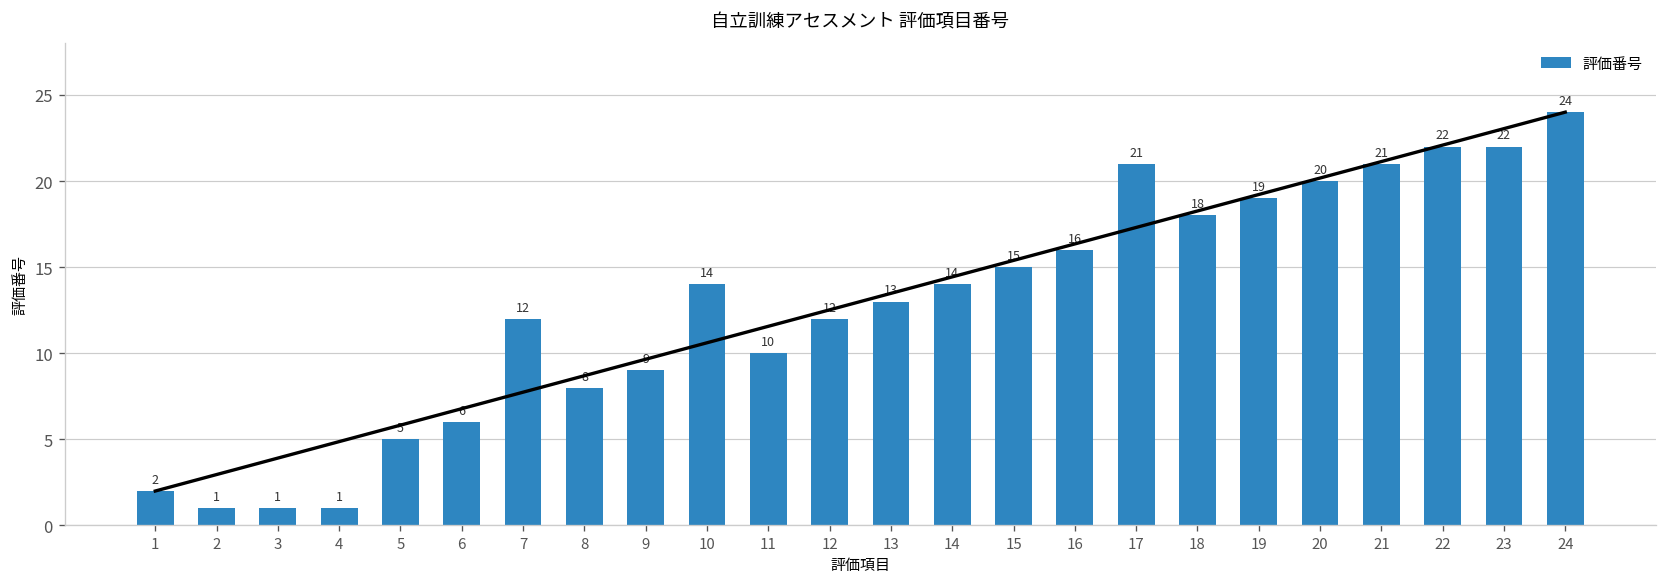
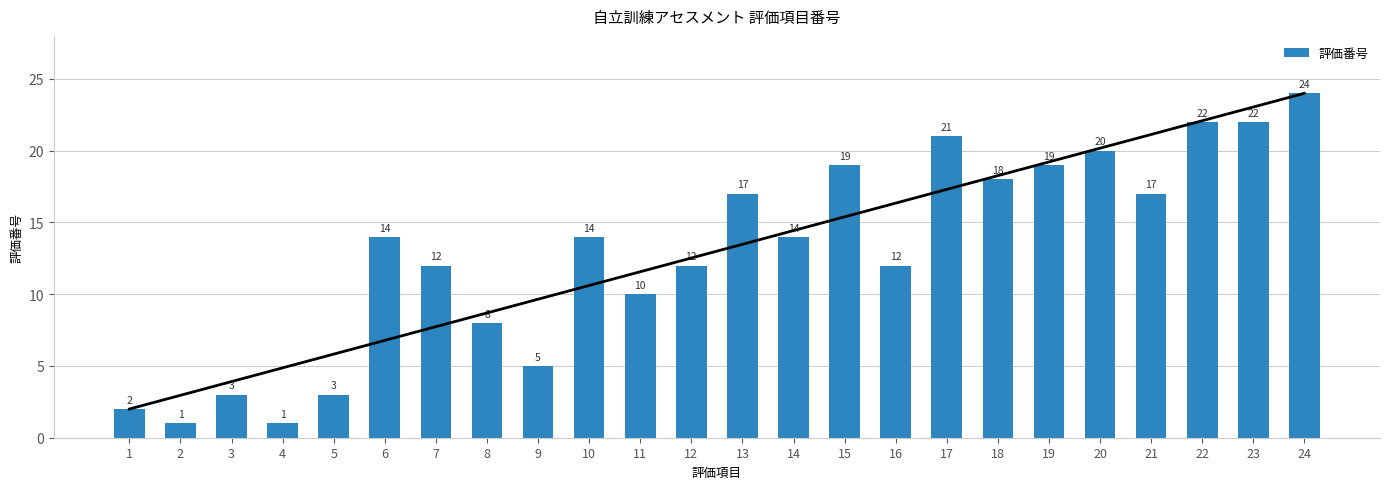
  {
    "評価番号": {
      "1": 2,
      "2": 1,
-     "3": 1,
+     "3": 3,
      "4": 1,
-     "5": 5,
-     "6": 6,
+     "5": 3,
+     "6": 14,
      "7": 12,
      "8": 8,
-     "9": 9,
+     "9": 5,
      "10": 14,
      "11": 10,
      "12": 12,
-     "13": 13,
+     "13": 17,
      "14": 14,
-     "15": 15,
-     "16": 16,
+     "15": 19,
+     "16": 12,
      "17": 21,
      "18": 18,
      "19": 19,
      "20": 20,
-     "21": 21,
+     "21": 17,
      "22": 22,
      "23": 22,
      "24": 24
    }
  }
